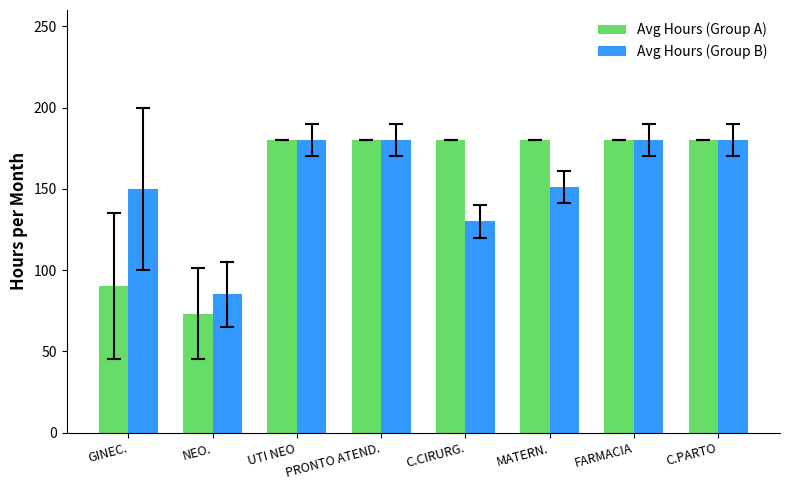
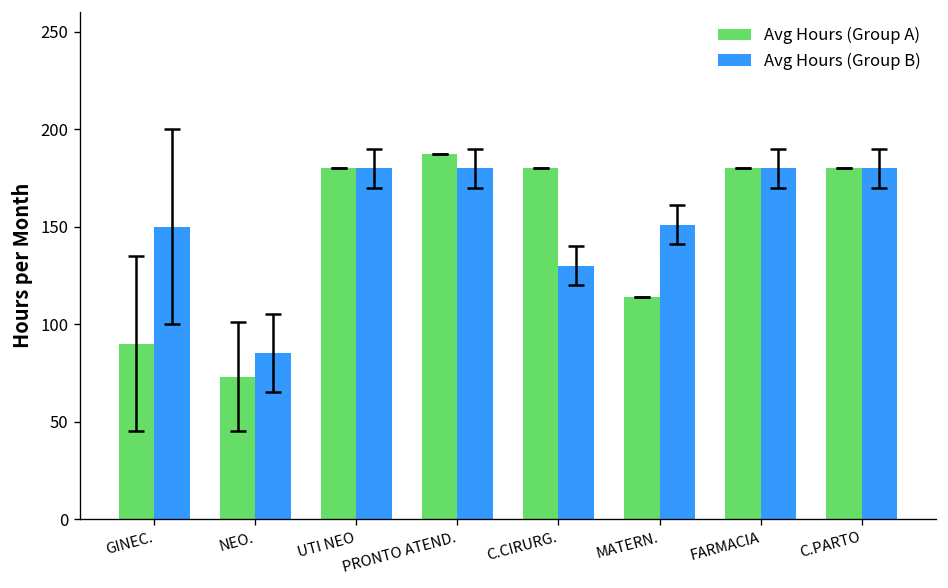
  {
    "Avg Hours (Group A)": {
      "GINEC.": 90,
      "NEO.": 73,
      "UTI NEO": 180,
-     "PRONTO ATEND.": 180,
+     "PRONTO ATEND.": 187,
      "C.CIRURG.": 180,
-     "MATERN.": 180,
+     "MATERN.": 114,
      "FARMACIA": 180,
      "C.PARTO": 180
    },
    "Avg Hours (Group B)": {
      "GINEC.": 150,
      "NEO.": 85,
      "UTI NEO": 180,
      "PRONTO ATEND.": 180,
      "C.CIRURG.": 130,
      "MATERN.": 151,
      "FARMACIA": 180,
      "C.PARTO": 180
    }
  }
